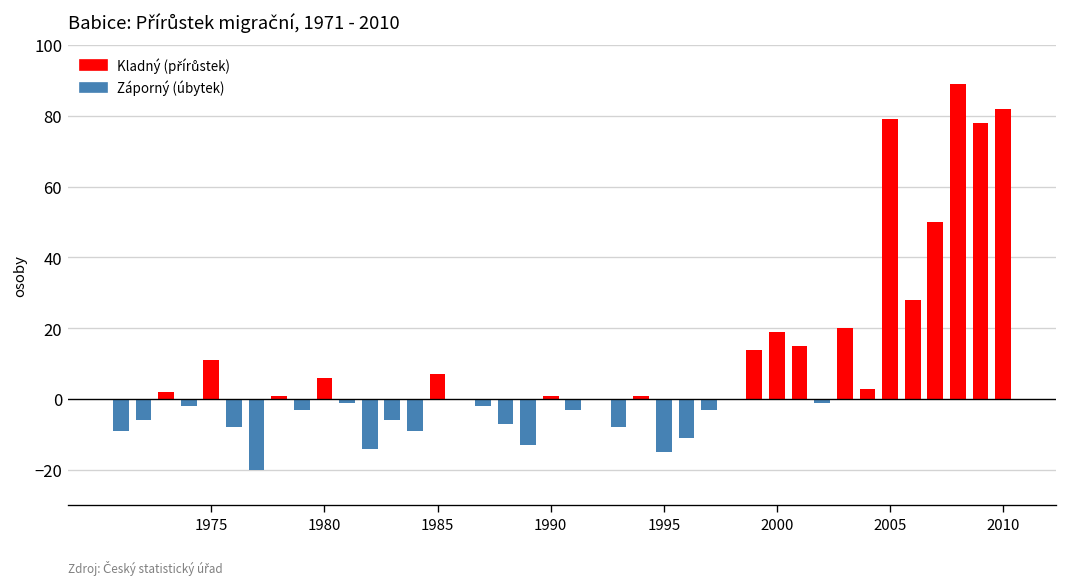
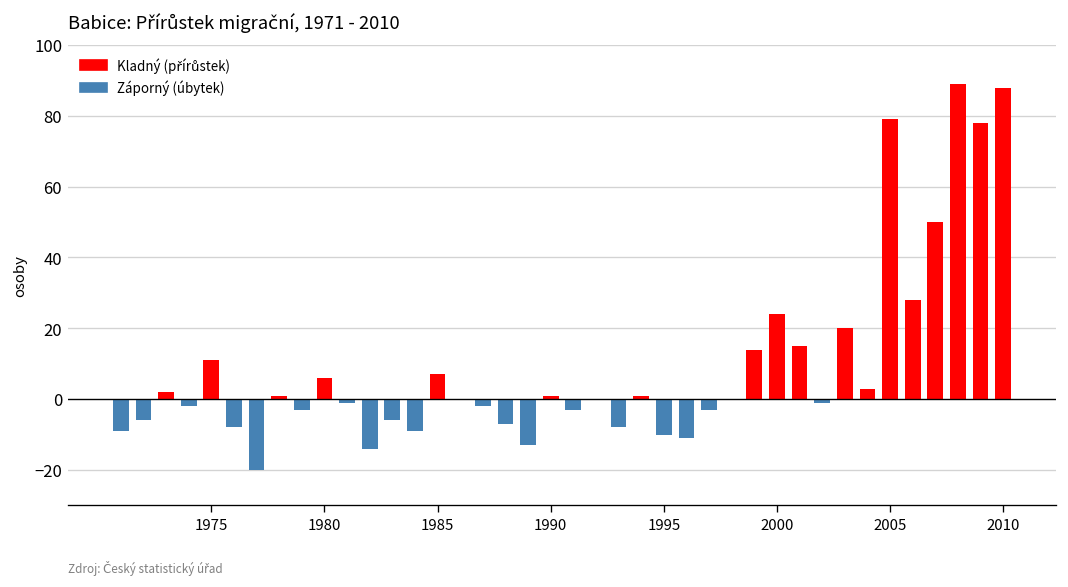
  {
    "1975": 11,
    "1980": 6,
    "1985": 7,
    "1990": 1,
-   "1995": -15,
-   "2000": 19,
+   "1995": -10,
+   "2000": 24,
    "2005": 79,
-   "2010": 82
+   "2010": 88
  }
